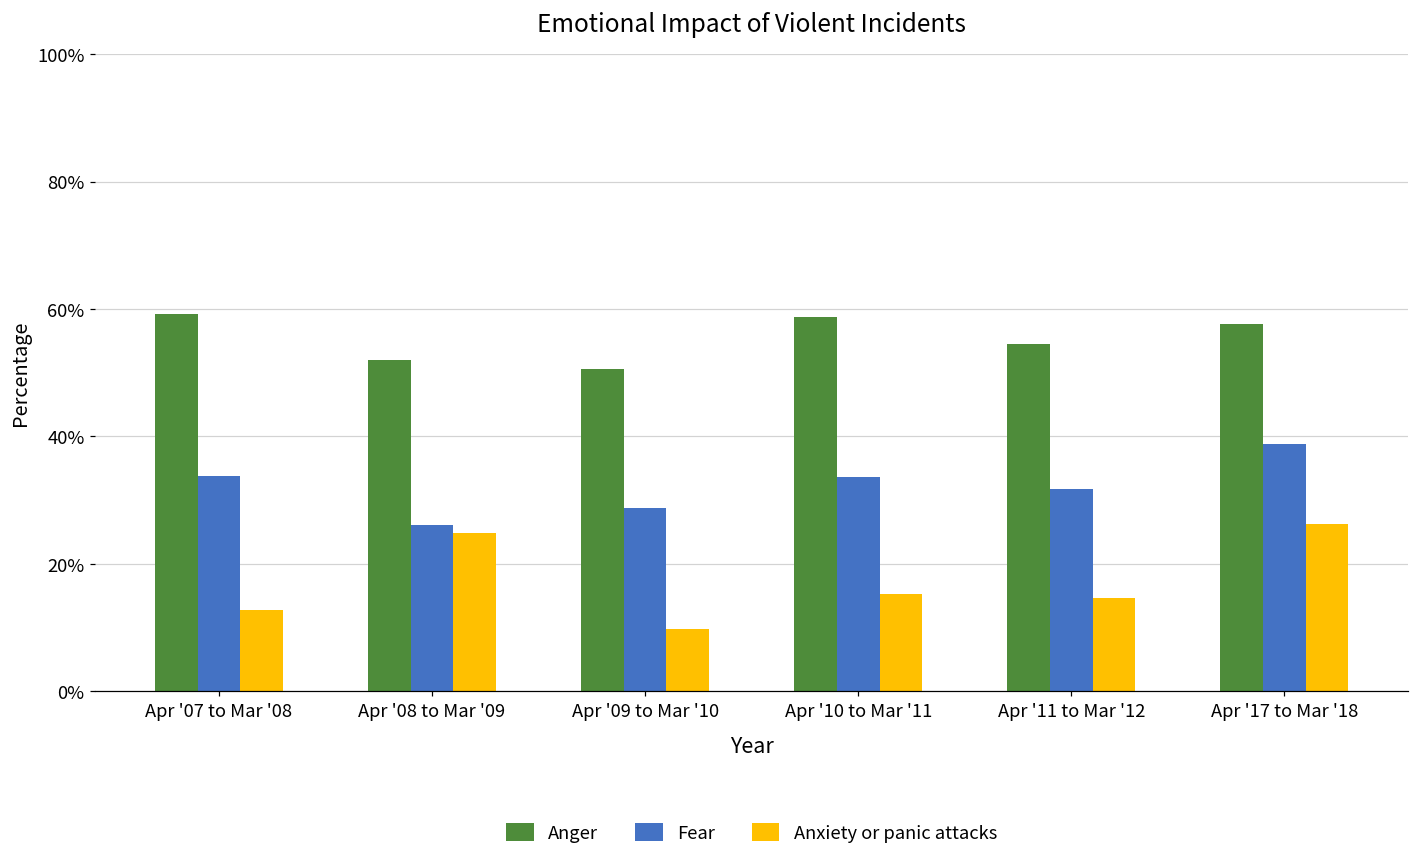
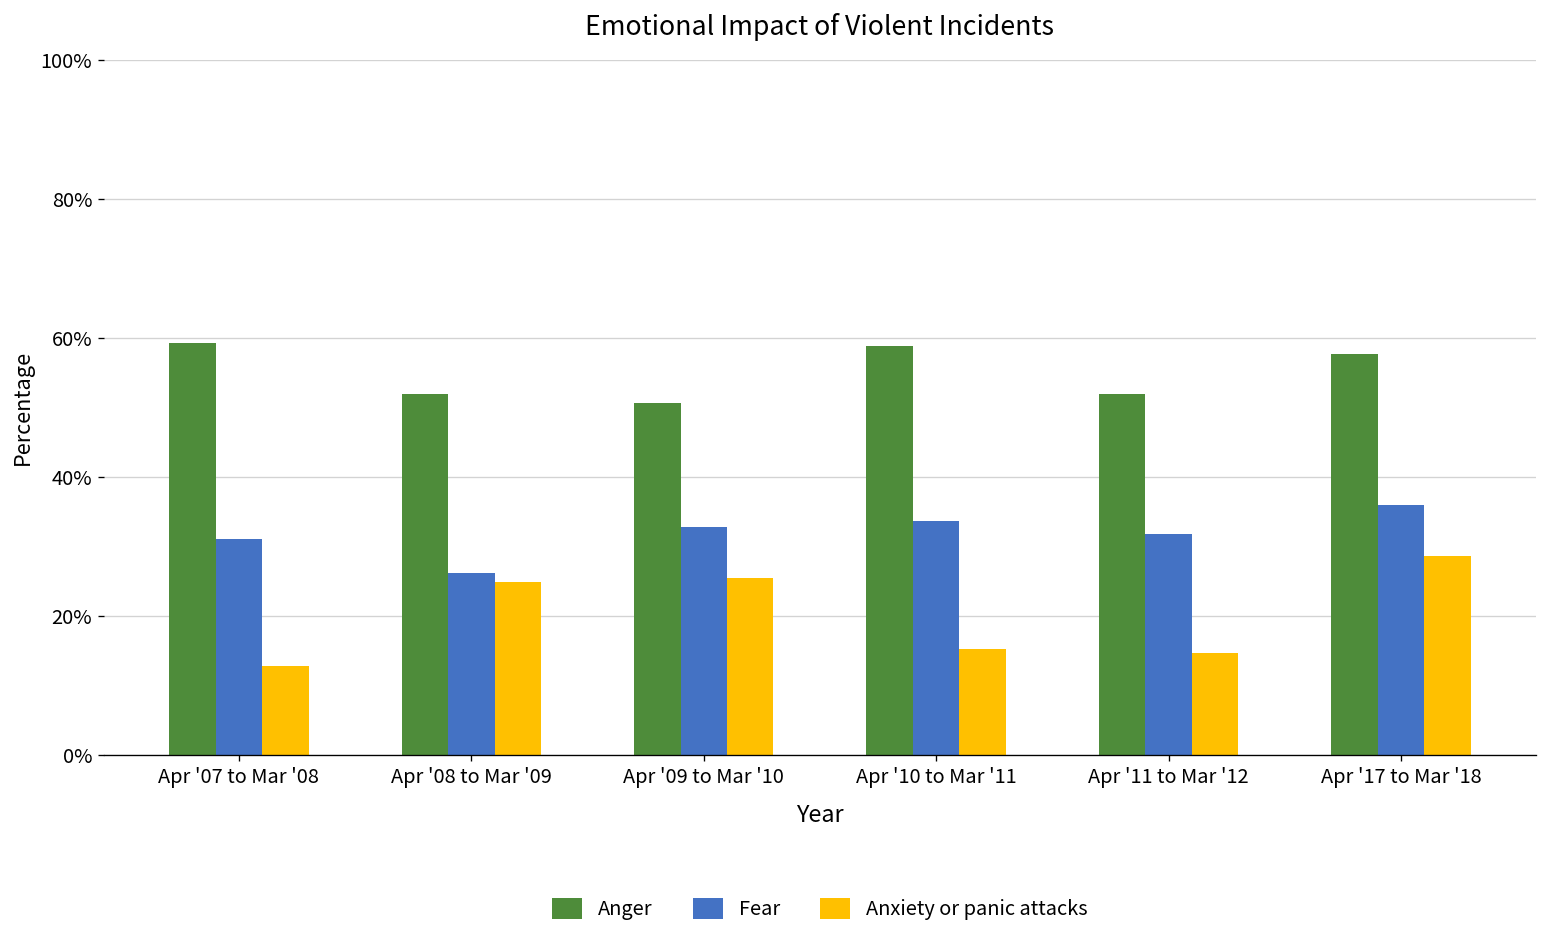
  {
    "Anger": {
      "Apr '07 to Mar '08": "59%",
      "Apr '08 to Mar '09": "52%",
      "Apr '09 to Mar '10": "51%",
      "Apr '10 to Mar '11": "59%",
-     "Apr '11 to Mar '12": "55%",
+     "Apr '11 to Mar '12": "52%",
      "Apr '17 to Mar '18": "58%"
    },
    "Fear": {
-     "Apr '07 to Mar '08": "34%",
+     "Apr '07 to Mar '08": "31%",
      "Apr '08 to Mar '09": "26%",
-     "Apr '09 to Mar '10": "29%",
+     "Apr '09 to Mar '10": "33%",
      "Apr '10 to Mar '11": "34%",
      "Apr '11 to Mar '12": "32%",
-     "Apr '17 to Mar '18": "39%"
+     "Apr '17 to Mar '18": "36%"
    },
    "Anxiety or panic attacks": {
      "Apr '07 to Mar '08": "13%",
      "Apr '08 to Mar '09": "25%",
-     "Apr '09 to Mar '10": "10%",
+     "Apr '09 to Mar '10": "25%",
      "Apr '10 to Mar '11": "15%",
      "Apr '11 to Mar '12": "15%",
-     "Apr '17 to Mar '18": "26%"
+     "Apr '17 to Mar '18": "29%"
    }
  }
